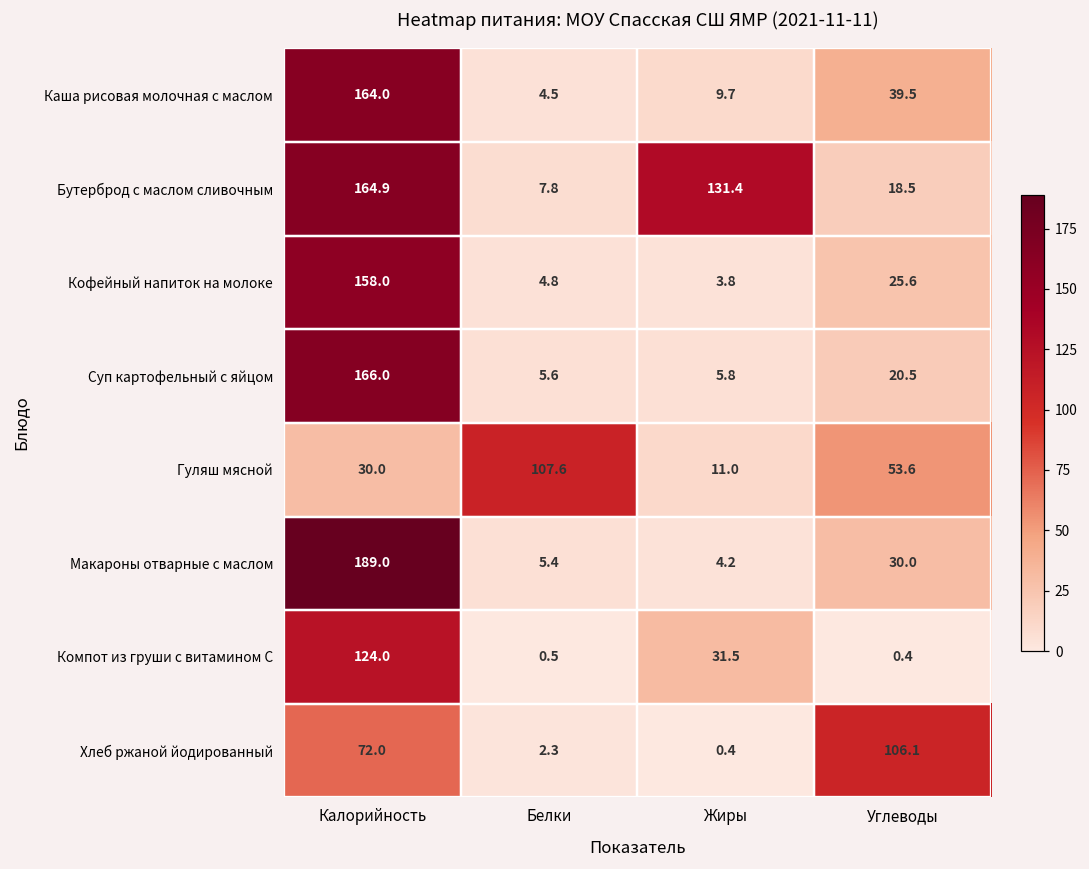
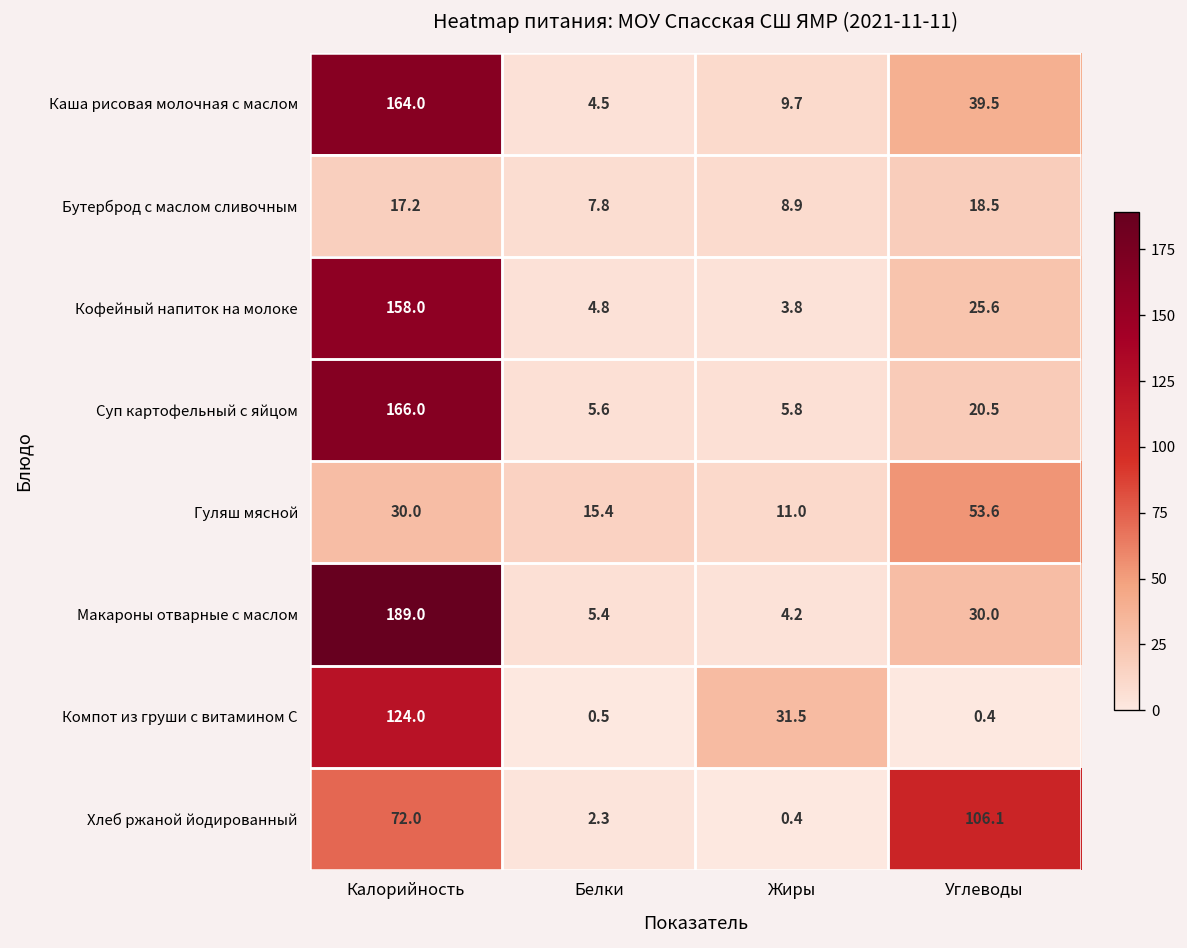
  {
    "Каша рисовая молочная с маслом": {
      "Калорийность": 164.0,
      "Белки": 4.5,
      "Жиры": 9.7,
      "Углеводы": 39.5
    },
    "Бутерброд с маслом сливочным": {
-     "Калорийность": 164.9,
+     "Калорийность": 17.2,
      "Белки": 7.8,
-     "Жиры": 131.4,
+     "Жиры": 8.9,
      "Углеводы": 18.5
    },
    "Кофейный напиток на молоке": {
      "Калорийность": 158.0,
      "Белки": 4.8,
      "Жиры": 3.8,
      "Углеводы": 25.6
    },
    "Суп картофельный с яйцом": {
      "Калорийность": 166.0,
      "Белки": 5.6,
      "Жиры": 5.8,
      "Углеводы": 20.5
    },
    "Гуляш мясной": {
      "Калорийность": 30.0,
-     "Белки": 107.6,
+     "Белки": 15.4,
      "Жиры": 11.0,
      "Углеводы": 53.6
    },
    "Макароны отварные с маслом": {
      "Калорийность": 189.0,
      "Белки": 5.4,
      "Жиры": 4.2,
      "Углеводы": 30.0
    },
    "Компот из груши с витамином С": {
      "Калорийность": 124.0,
      "Белки": 0.5,
      "Жиры": 31.5,
      "Углеводы": 0.4
    },
    "Хлеб ржаной йодированный": {
      "Калорийность": 72.0,
      "Белки": 2.3,
      "Жиры": 0.4,
      "Углеводы": 106.1
    }
  }
